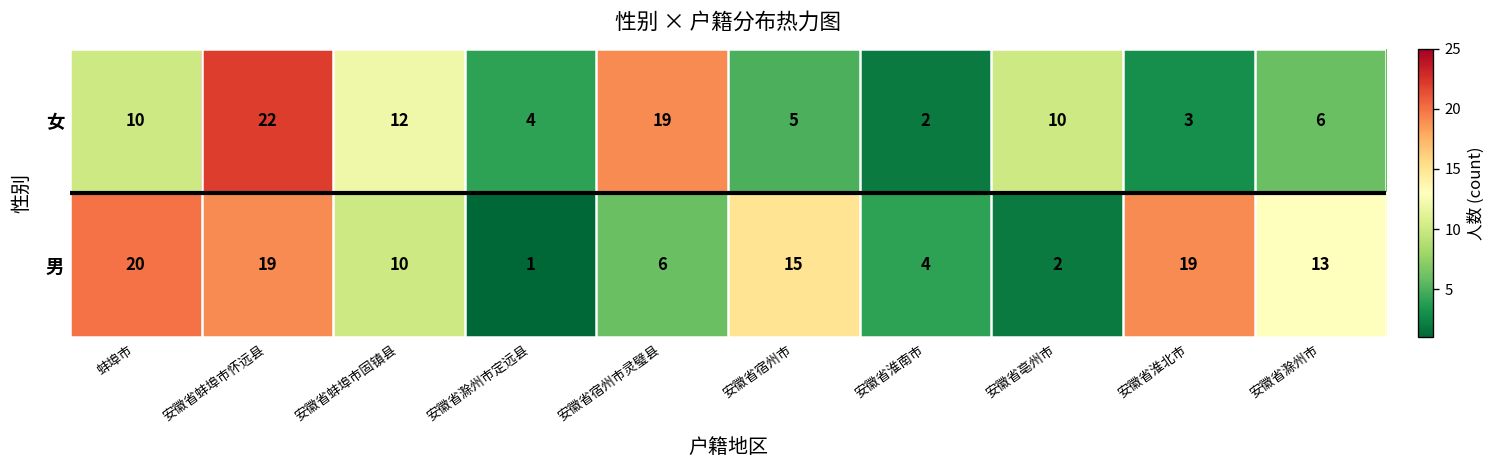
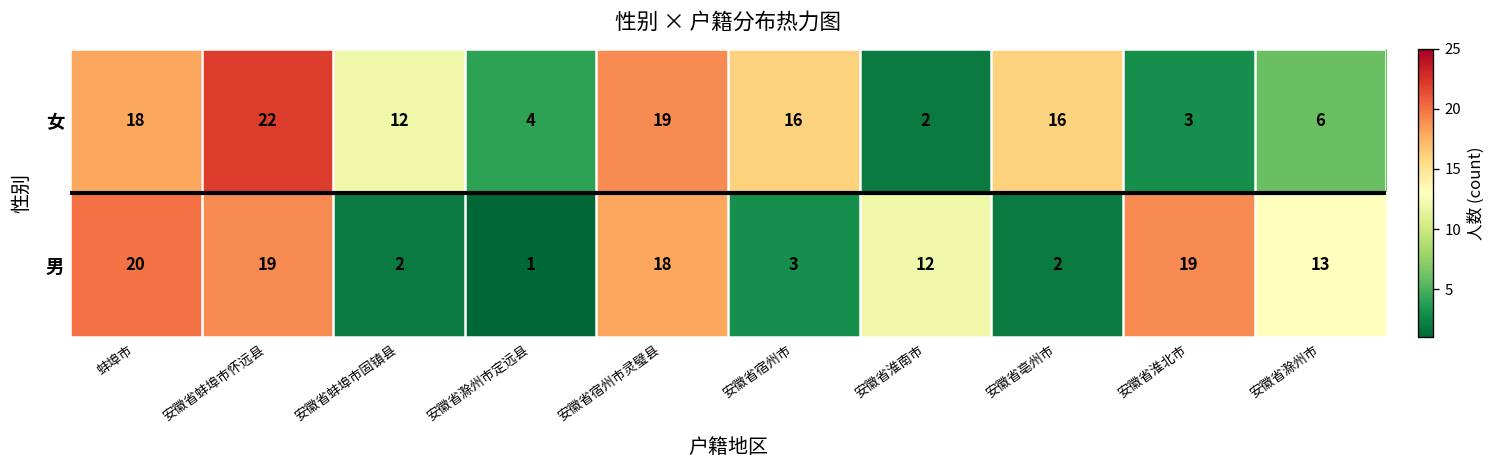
  {
    "女": {
-     "蚌埠市": 10,
+     "蚌埠市": 18,
      "安徽省蚌埠市怀远县": 22,
      "安徽省蚌埠市固镇县": 12,
      "安徽省滁州市定远县": 4,
      "安徽省宿州市灵璧县": 19,
-     "安徽省宿州市": 5,
+     "安徽省宿州市": 16,
      "安徽省淮南市": 2,
-     "安徽省亳州市": 10,
+     "安徽省亳州市": 16,
      "安徽省淮北市": 3,
      "安徽省滁州市": 6
    },
    "男": {
      "蚌埠市": 20,
      "安徽省蚌埠市怀远县": 19,
-     "安徽省蚌埠市固镇县": 10,
+     "安徽省蚌埠市固镇县": 2,
      "安徽省滁州市定远县": 1,
-     "安徽省宿州市灵璧县": 6,
-     "安徽省宿州市": 15,
-     "安徽省淮南市": 4,
+     "安徽省宿州市灵璧县": 18,
+     "安徽省宿州市": 3,
+     "安徽省淮南市": 12,
      "安徽省亳州市": 2,
      "安徽省淮北市": 19,
      "安徽省滁州市": 13
    }
  }
